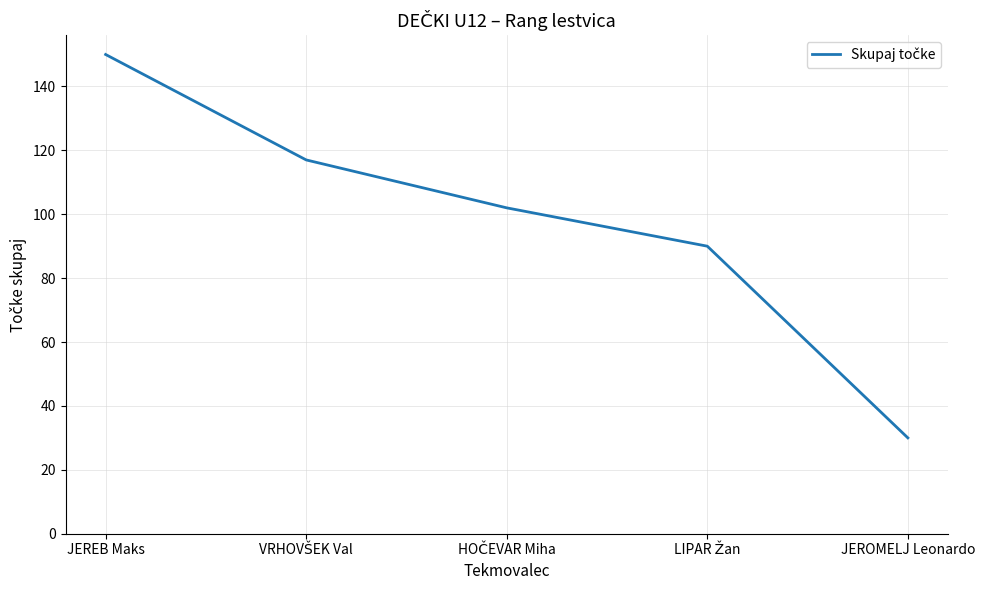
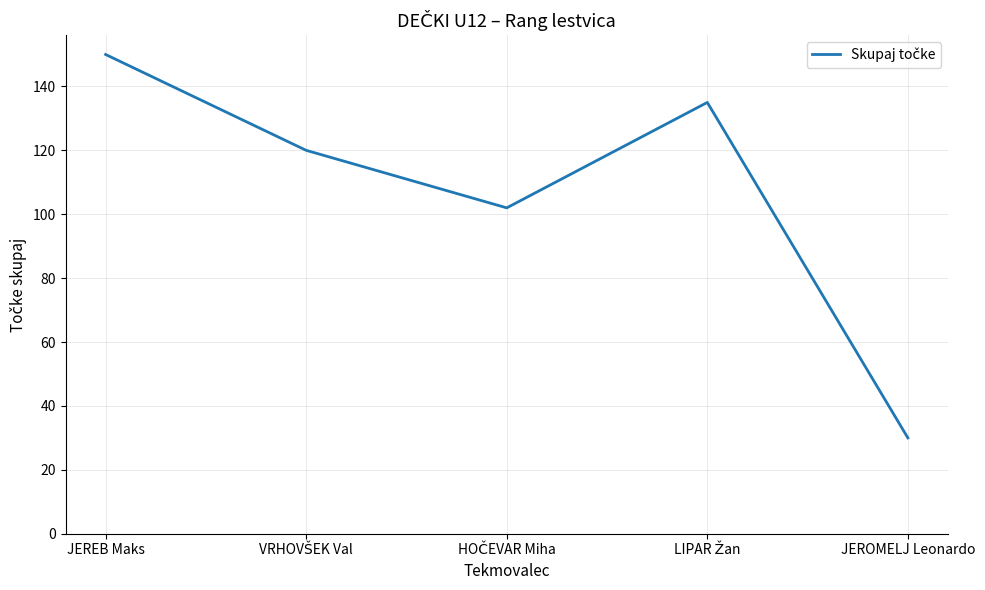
  {
    "JEREB Maks": 150,
-   "VRHOVŠEK Val": 117,
+   "VRHOVŠEK Val": 120,
    "HOČEVAR Miha": 102,
-   "LIPAR Žan": 90,
+   "LIPAR Žan": 135,
    "JEROMELJ Leonardo": 30
  }
